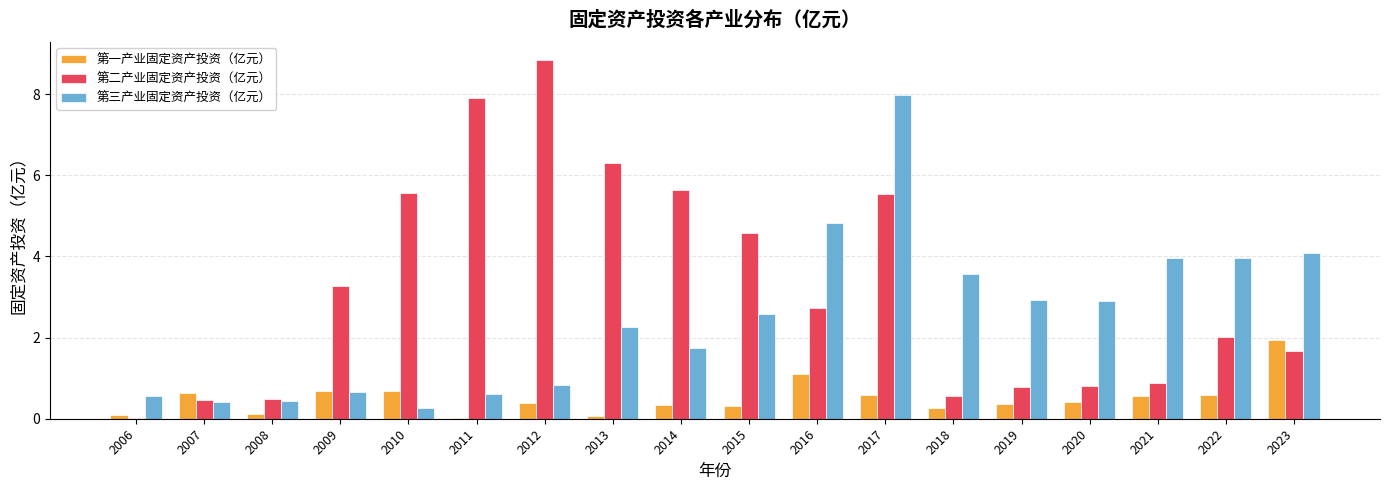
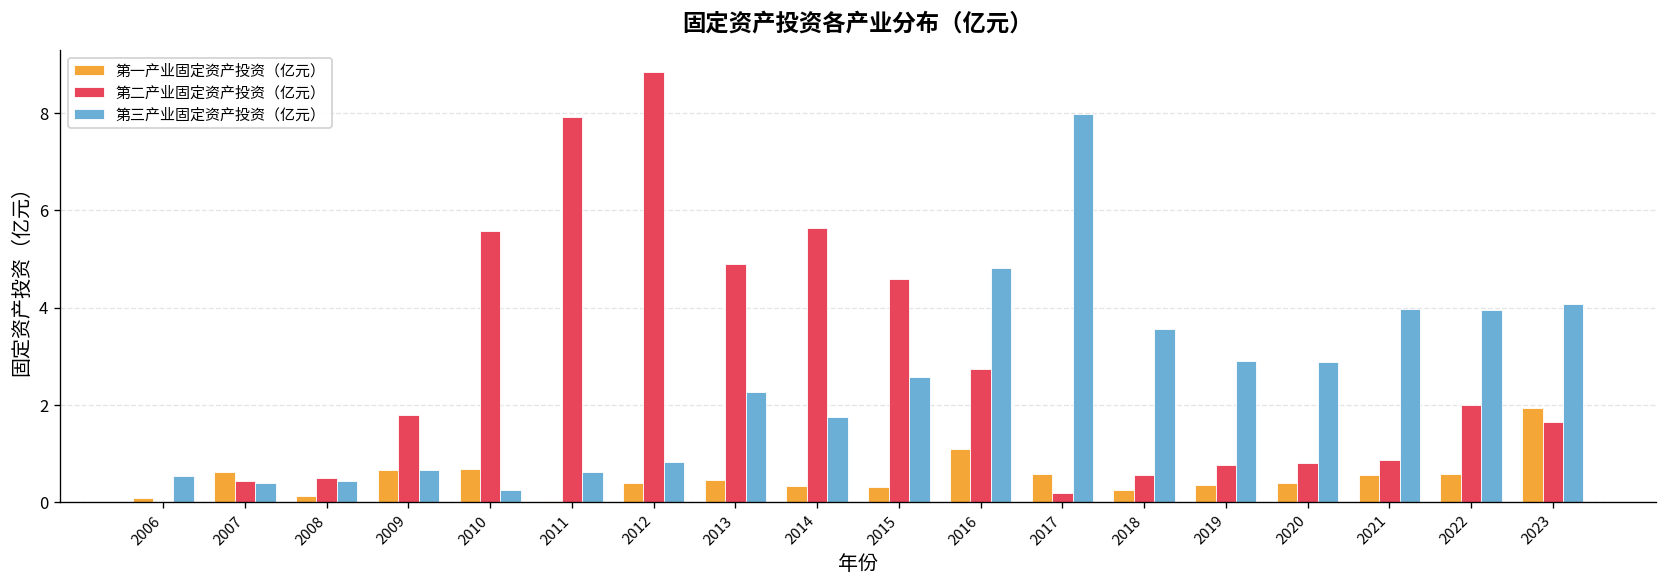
  {
    "第一产业固定资产投资（亿元）": {
      "2006": 0.1,
      "2007": 0.6,
      "2008": 0.1,
      "2009": 0.7,
      "2010": 0.7,
      "2012": 0.4,
-     "2013": 0.1,
+     "2013": 0.5,
      "2014": 0.3,
      "2015": 0.3,
      "2016": 1.1,
      "2017": 0.6,
      "2018": 0.3,
      "2019": 0.4,
      "2020": 0.4,
      "2021": 0.6,
      "2022": 0.6,
      "2023": 1.9
    },
    "第二产业固定资产投资（亿元）": {
      "2007": 0.5,
      "2008": 0.5,
-     "2009": 3.3,
+     "2009": 1.8,
      "2010": 5.6,
      "2011": 7.9,
      "2012": 8.8,
-     "2013": 6.3,
+     "2013": 4.9,
      "2014": 5.6,
      "2015": 4.6,
      "2016": 2.7,
-     "2017": 5.5,
+     "2017": 0.2,
      "2018": 0.6,
      "2019": 0.8,
      "2020": 0.8,
      "2021": 0.9,
      "2022": 2.0,
      "2023": 1.7
    },
    "第三产业固定资产投资（亿元）": {
      "2006": 0.5,
      "2007": 0.4,
      "2008": 0.4,
      "2009": 0.7,
      "2010": 0.3,
      "2011": 0.6,
      "2012": 0.8,
      "2013": 2.3,
      "2014": 1.8,
      "2015": 2.6,
      "2016": 4.8,
      "2017": 8.0,
      "2018": 3.6,
      "2019": 2.9,
      "2020": 2.9,
      "2021": 4.0,
      "2022": 4.0,
      "2023": 4.1
    }
  }
